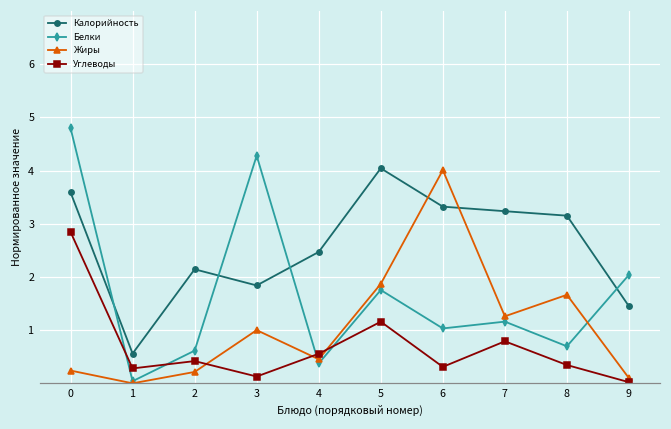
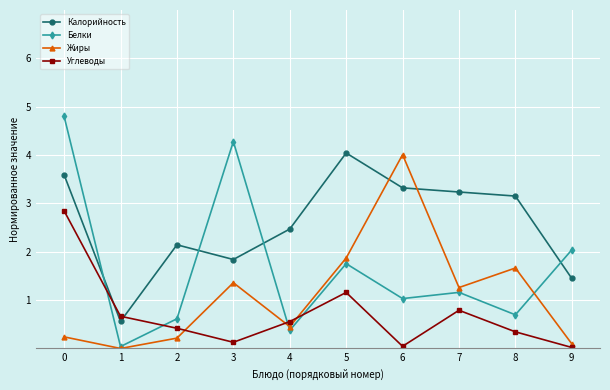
  {
    "Калорийность": {
      "0": 3.6,
      "1": 0.6,
      "2": 2.1,
      "3": 1.8,
      "4": 2.5,
      "5": 4.0,
      "6": 3.3,
      "7": 3.2,
      "8": 3.2,
      "9": 1.4
    },
    "Белки": {
      "0": 4.8,
      "2": 0.6,
      "3": 4.3,
      "4": 0.4,
      "5": 1.8,
      "6": 1.0,
      "7": 1.2,
      "8": 0.7,
      "9": 2.0
    },
    "Жиры": {
      "0": 0.2,
      "2": 0.2,
-     "3": 1.0,
+     "3": 1.4,
      "4": 0.5,
      "5": 1.9,
      "6": 4.0,
      "7": 1.3,
      "8": 1.7,
      "9": 0.1
    },
    "Углеводы": {
      "0": 2.8,
-     "1": 0.3,
+     "1": 0.7,
      "2": 0.4,
      "3": 0.1,
      "4": 0.6,
      "5": 1.2,
-     "6": 0.3,
+     "6": 0.0,
      "7": 0.8,
      "8": 0.3,
      "9": 0.0
    }
  }
